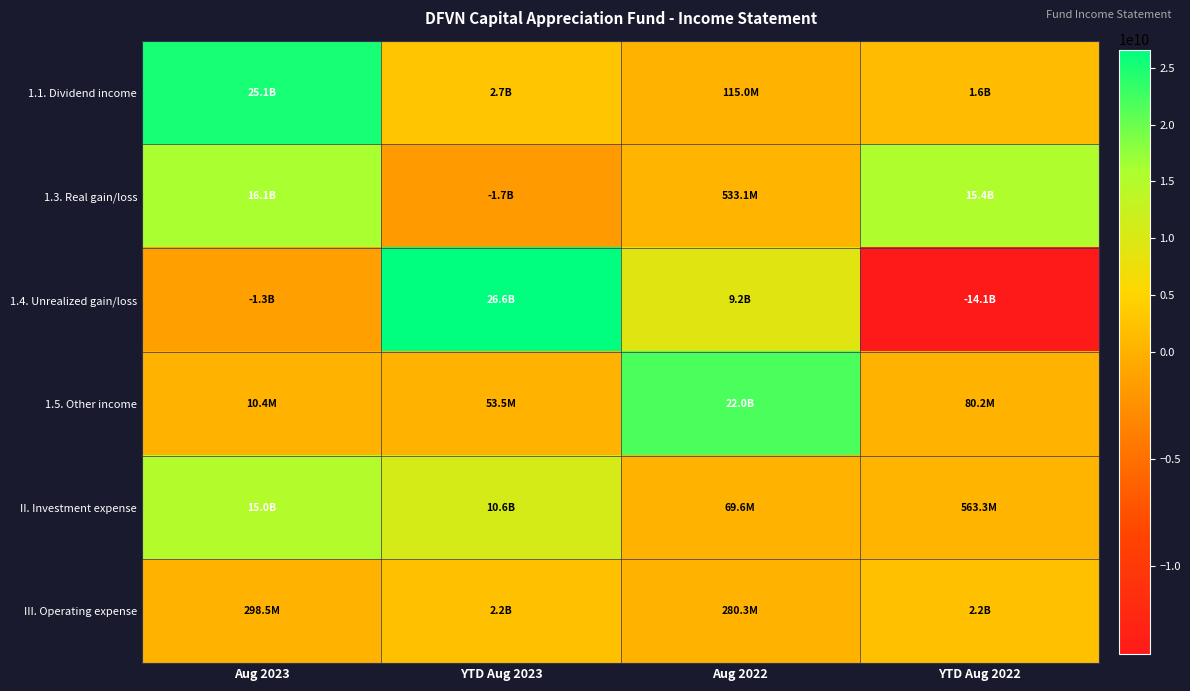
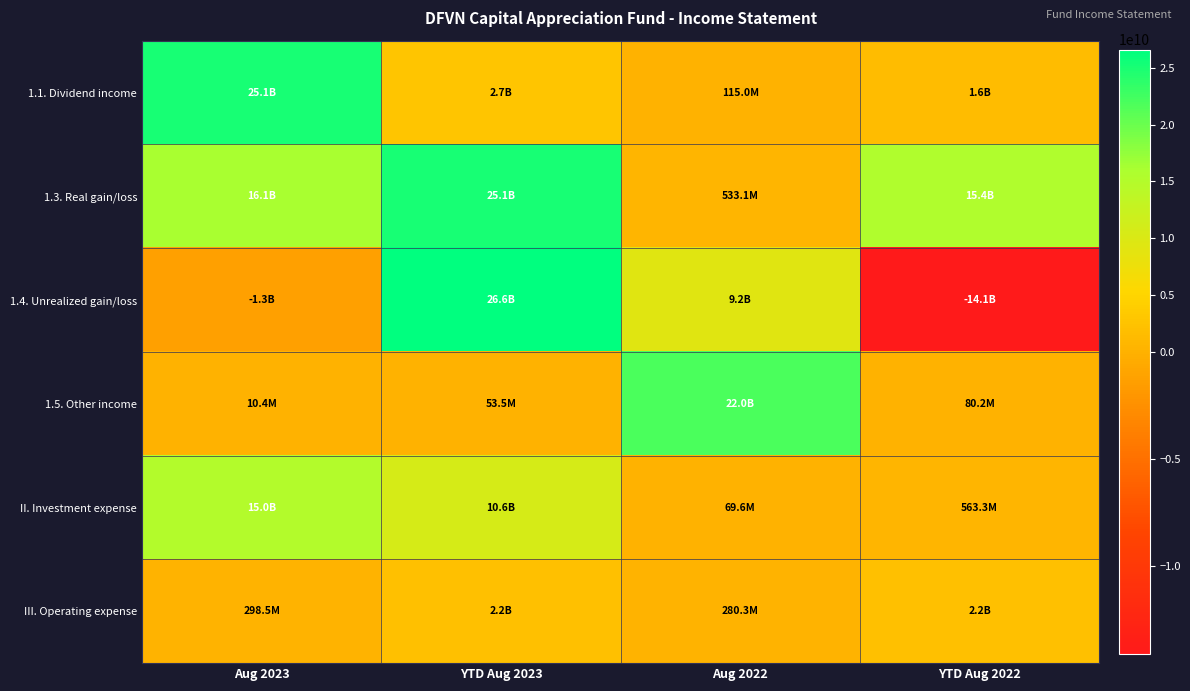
  {
    "1.1. Dividend income": {
      "Aug 2023": "25.1B",
      "YTD Aug 2023": "2.7B",
      "Aug 2022": "115.0M",
      "YTD Aug 2022": "1.6B"
    },
    "1.3. Real gain/loss": {
      "Aug 2023": "16.1B",
-     "YTD Aug 2023": "-1.7B",
+     "YTD Aug 2023": "25.1B",
      "Aug 2022": "533.1M",
      "YTD Aug 2022": "15.4B"
    },
    "1.4. Unrealized gain/loss": {
      "Aug 2023": "-1.3B",
      "YTD Aug 2023": "26.6B",
      "Aug 2022": "9.2B",
      "YTD Aug 2022": "-14.1B"
    },
    "1.5. Other income": {
      "Aug 2023": "10.4M",
      "YTD Aug 2023": "53.5M",
      "Aug 2022": "22.0B",
      "YTD Aug 2022": "80.2M"
    },
    "II. Investment expense": {
      "Aug 2023": "15.0B",
      "YTD Aug 2023": "10.6B",
      "Aug 2022": "69.6M",
      "YTD Aug 2022": "563.3M"
    },
    "III. Operating expense": {
      "Aug 2023": "298.5M",
      "YTD Aug 2023": "2.2B",
      "Aug 2022": "280.3M",
      "YTD Aug 2022": "2.2B"
    }
  }
